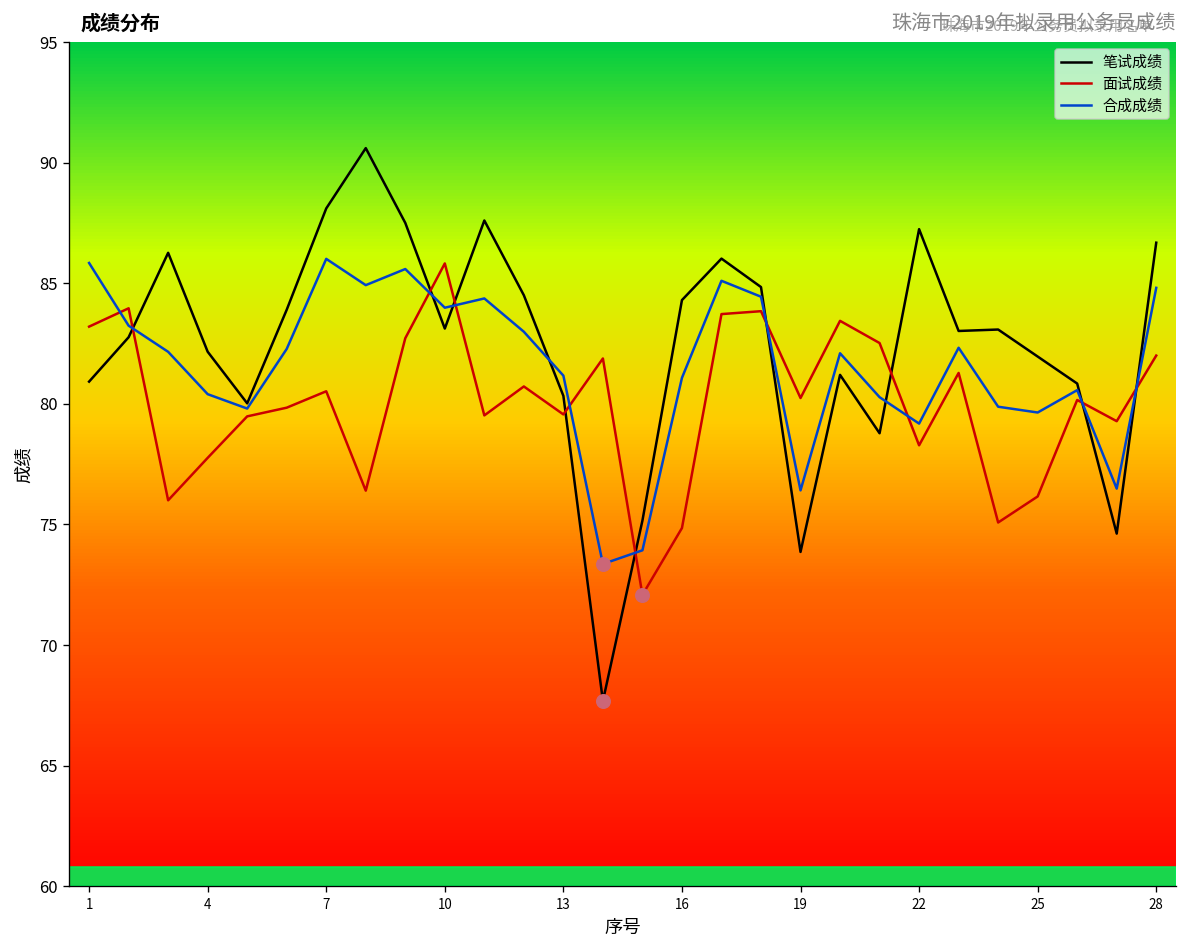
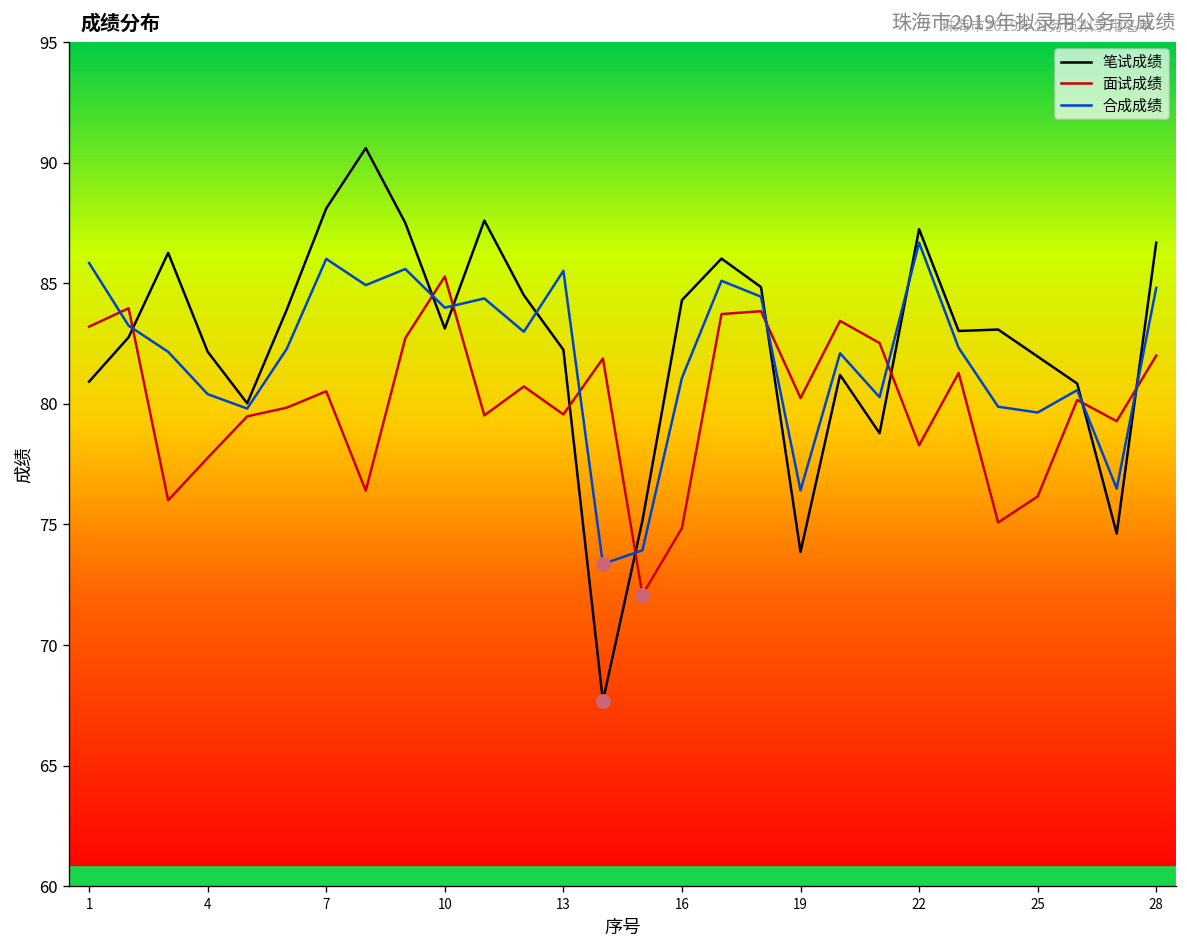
  {
    "笔试成绩": {
      "1": 80.9,
      "4": 82.2,
      "7": 88.1,
      "10": 83.1,
-     "13": 80.3,
+     "13": 82.2,
      "16": 84.3,
      "19": 73.9,
      "22": 87.2,
      "25": 82.0,
      "28": 86.7
    },
    "面试成绩": {
      "1": 83.2,
      "4": 77.8,
      "7": 80.5,
-     "10": 85.8,
+     "10": 85.3,
      "13": 79.6,
      "16": 74.9,
      "19": 80.2,
      "22": 78.3,
      "25": 76.2,
      "28": 82.0
    },
    "合成成绩": {
      "1": 85.8,
      "4": 80.4,
      "7": 86.0,
      "10": 84.0,
-     "13": 81.2,
+     "13": 85.5,
      "16": 81.1,
      "19": 76.4,
-     "22": 79.2,
+     "22": 86.7,
      "25": 79.6,
      "28": 84.8
    }
  }
